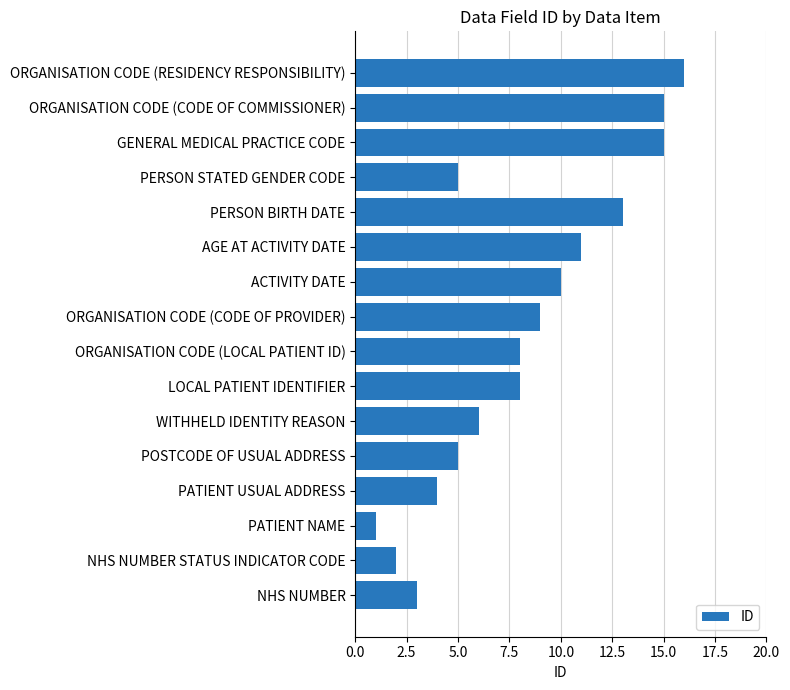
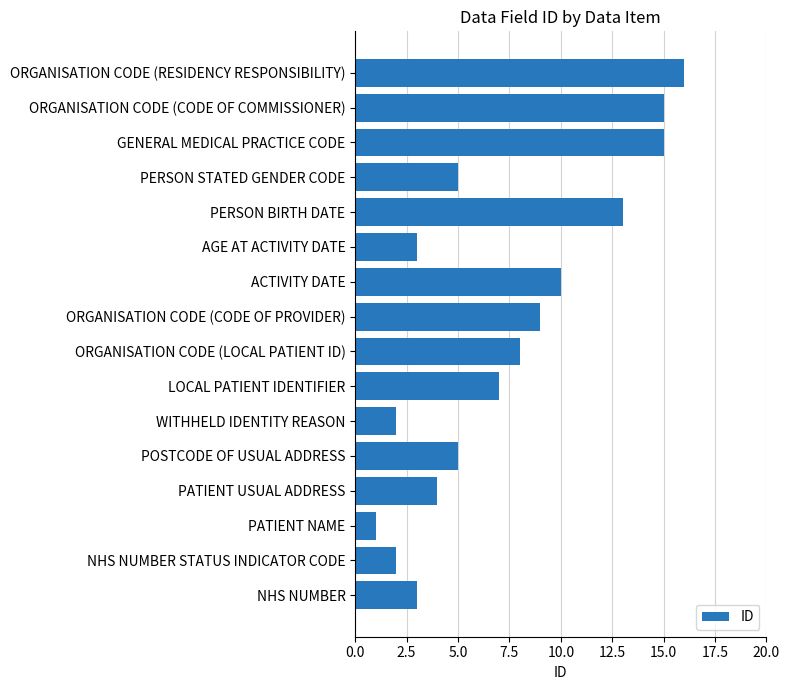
  {
    "ORGANISATION CODE (RESIDENCY RESPONSIBILITY)": 16,
    "ORGANISATION CODE (CODE OF COMMISSIONER)": 15,
    "GENERAL MEDICAL PRACTICE CODE": 15,
    "PERSON STATED GENDER CODE": 5,
    "PERSON BIRTH DATE": 13,
-   "AGE AT ACTIVITY DATE": 11,
+   "AGE AT ACTIVITY DATE": 3,
    "ACTIVITY DATE": 10,
    "ORGANISATION CODE (CODE OF PROVIDER)": 9,
    "ORGANISATION CODE (LOCAL PATIENT ID)": 8,
-   "LOCAL PATIENT IDENTIFIER": 8,
-   "WITHHELD IDENTITY REASON": 6,
+   "LOCAL PATIENT IDENTIFIER": 7,
+   "WITHHELD IDENTITY REASON": 2,
    "POSTCODE OF USUAL ADDRESS": 5,
    "PATIENT USUAL ADDRESS": 4,
    "PATIENT NAME": 1,
    "NHS NUMBER STATUS INDICATOR CODE": 2,
    "NHS NUMBER": 3
  }
